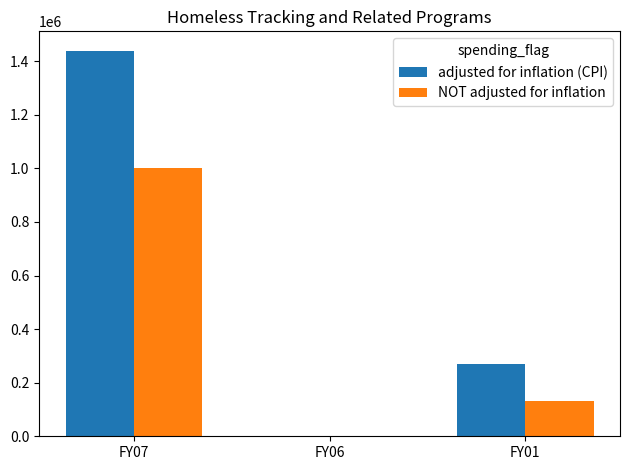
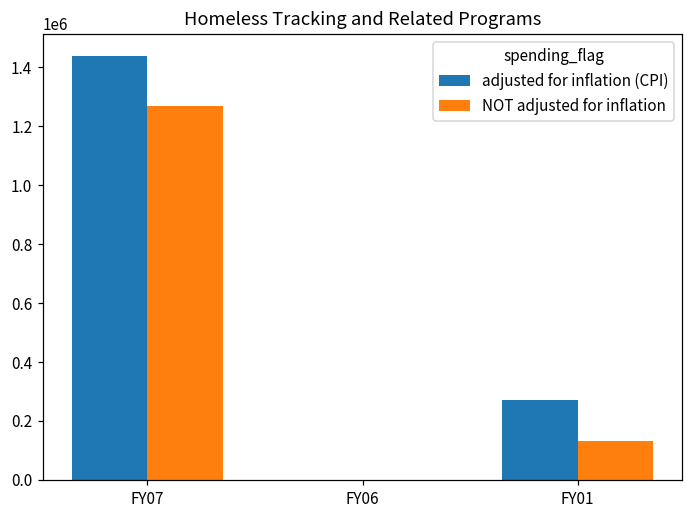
  {
    "adjusted for inflation (CPI)": {
      "FY07": 1440000,
      "FY06": 0,
      "FY01": 270000
    },
    "NOT adjusted for inflation": {
-     "FY07": 1000000,
+     "FY07": 1270000,
      "FY06": 0,
      "FY01": 130000
    }
  }
